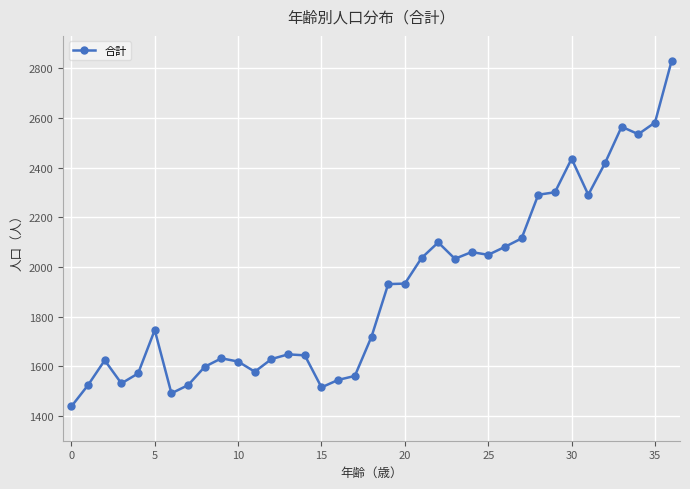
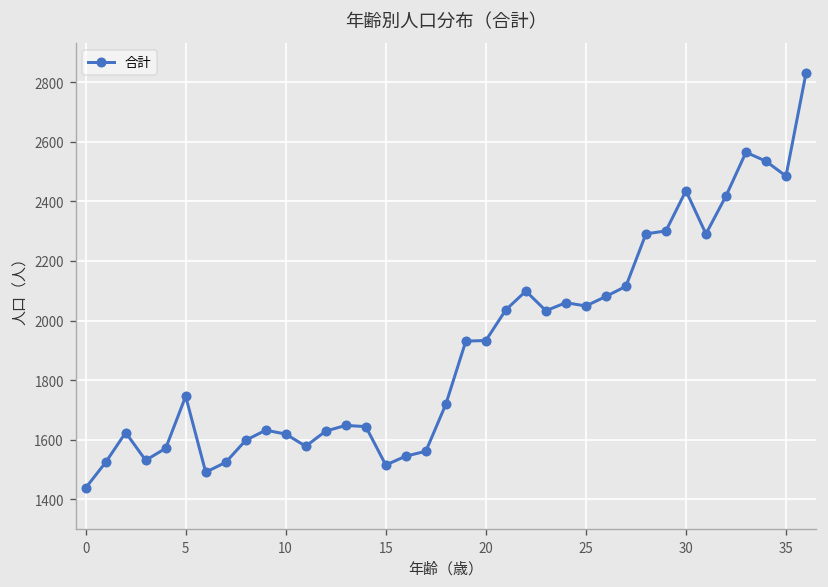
  {
    "0": 1440,
    "5": 1750,
    "10": 1620,
    "15": 1520,
    "20": 1930,
    "25": 2050,
    "30": 2440,
-   "35": 2580
+   "35": 2490
  }
